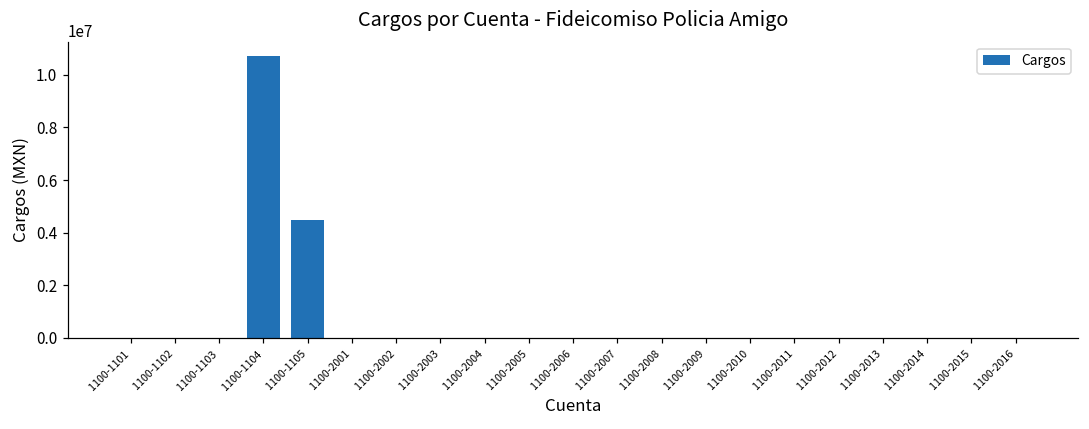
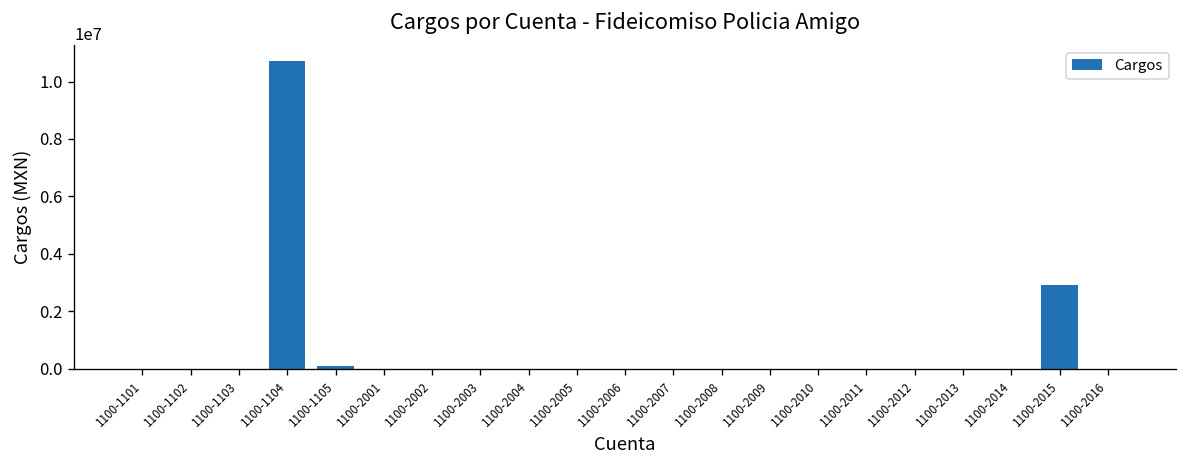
  {
    "1100-1101": 0,
    "1100-1102": 0,
    "1100-1103": 0,
    "1100-1104": 10700000,
-   "1100-1105": 4500000,
+   "1100-1105": 100000,
    "1100-2001": 0,
    "1100-2002": 0,
    "1100-2003": 0,
    "1100-2004": 0,
    "1100-2005": 0,
    "1100-2006": 0,
    "1100-2007": 0,
    "1100-2008": 0,
    "1100-2009": 0,
    "1100-2010": 0,
    "1100-2011": 0,
    "1100-2012": 0,
    "1100-2013": 0,
    "1100-2014": 0,
-   "1100-2015": 0,
+   "1100-2015": 2900000,
    "1100-2016": 0
  }
